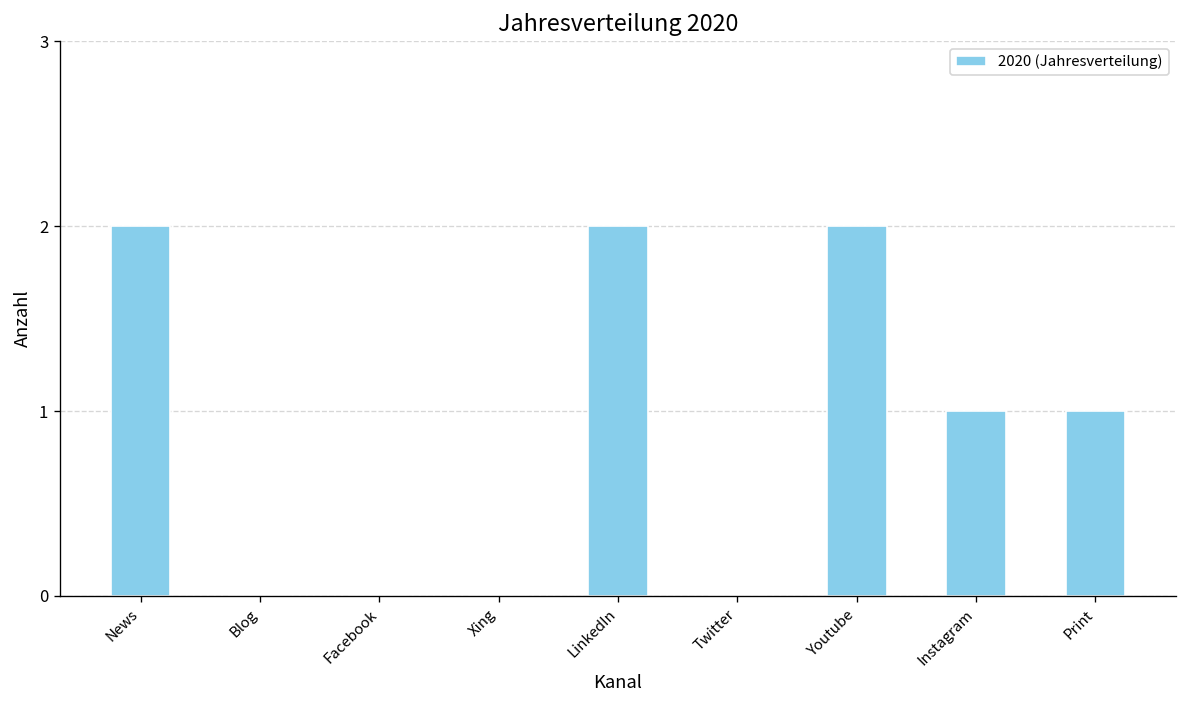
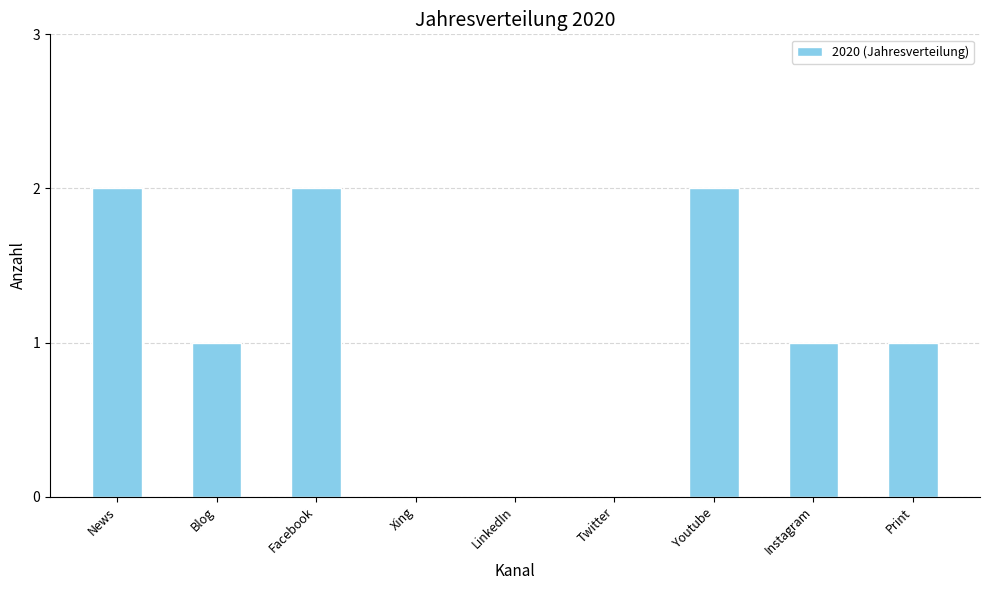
  {
    "News": 2,
-   "Blog": 0,
-   "Facebook": 0,
+   "Blog": 1,
+   "Facebook": 2,
    "Xing": 0,
-   "LinkedIn": 2,
+   "LinkedIn": 0,
    "Twitter": 0,
    "Youtube": 2,
    "Instagram": 1,
    "Print": 1
  }
